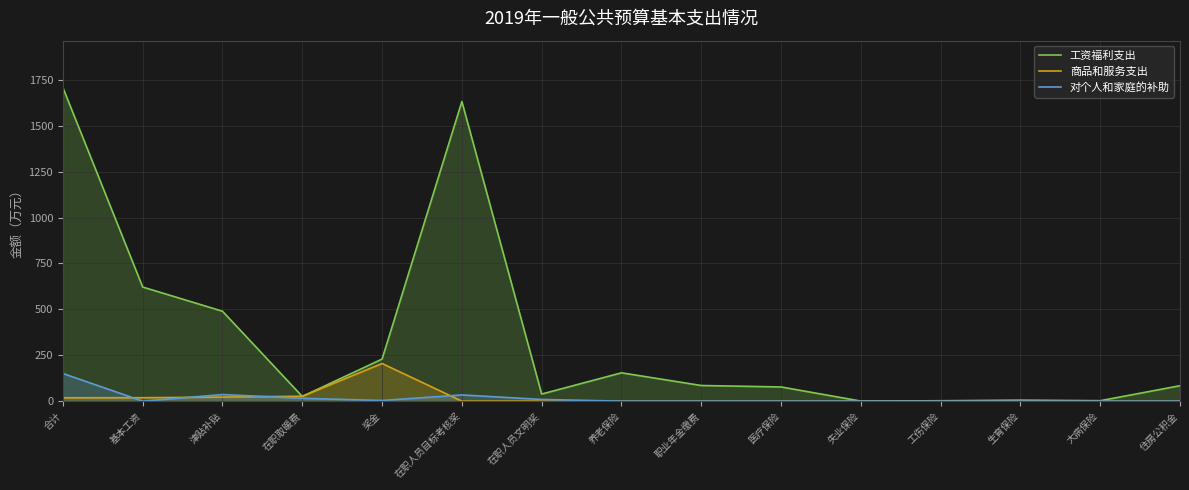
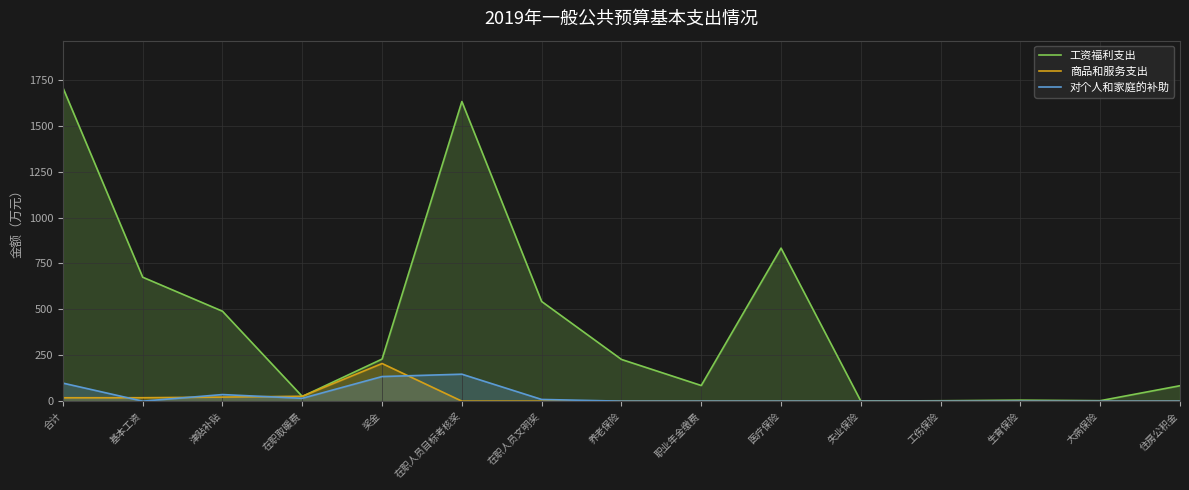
  {
    "工资福利支出": {
      "合计": 1710,
-     "基本工资": 620,
+     "基本工资": 680,
      "津贴补贴": 490,
      "奖金": 230,
      "在职人员目标考核奖": 1630,
-     "在职人员文明奖": 40,
-     "养老保险": 150,
+     "在职人员文明奖": 540,
+     "养老保险": 230,
      "职业年金缴费": 90,
-     "医疗保险": 80,
+     "医疗保险": 830,
      "住房公积金": 80
    },
    "商品和服务支出": {
      "合计": 20,
      "基本工资": 20,
      "奖金": 210,
      "在职人员目标考核奖": 0
    },
    "对个人和家庭的补助": {
-     "合计": 150,
+     "合计": 100,
      "基本工资": 0,
-     "奖金": 0,
-     "在职人员目标考核奖": 30
+     "奖金": 130,
+     "在职人员目标考核奖": 150
    }
  }
